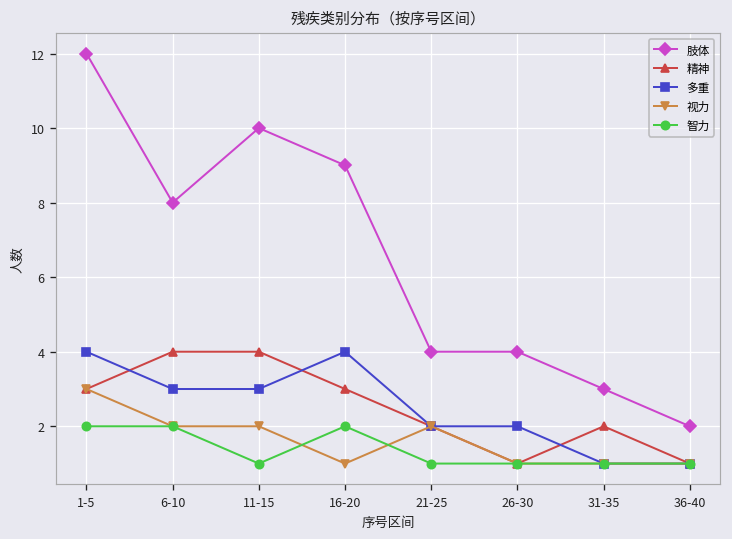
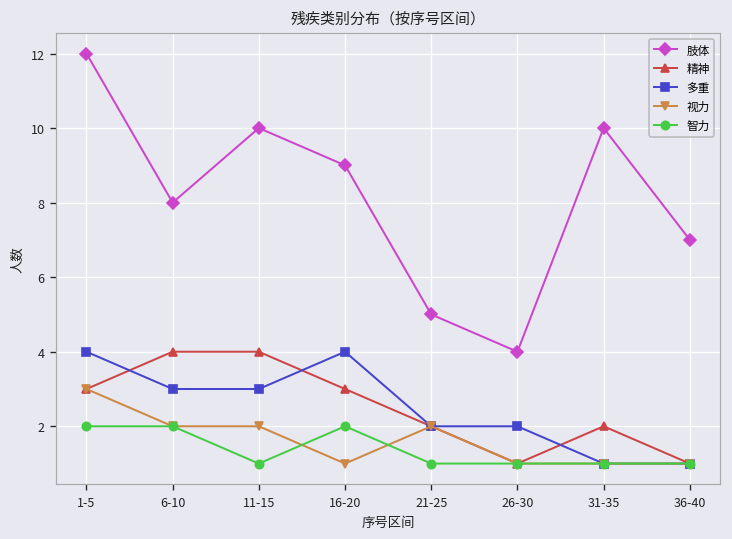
  {
    "肢体": {
      "1-5": 12,
      "6-10": 8,
      "11-15": 10,
      "16-20": 9,
-     "21-25": 4,
+     "21-25": 5,
      "26-30": 4,
-     "31-35": 3,
-     "36-40": 2
+     "31-35": 10,
+     "36-40": 7
    },
    "精神": {
      "6-10": 4,
      "11-15": 4,
      "16-20": 3,
      "31-35": 2
    },
    "多重": {
      "1-5": 4,
      "6-10": 3,
      "11-15": 3,
      "16-20": 4,
      "26-30": 2
    },
    "视力": {
      "11-15": 2,
      "16-20": 1
    },
    "智力": {
      "1-5": 2,
      "11-15": 1,
      "16-20": 2,
      "21-25": 1
    }
  }
